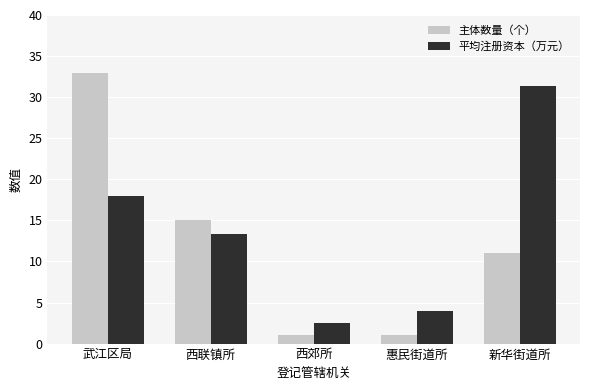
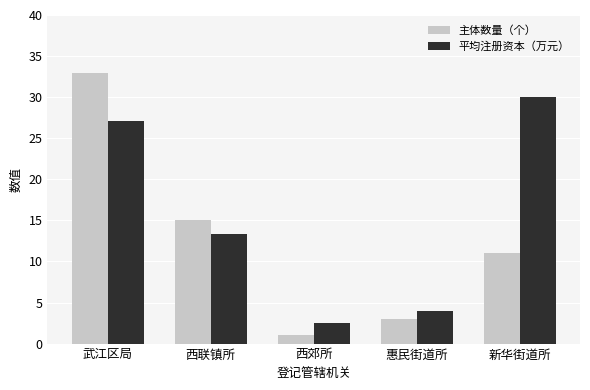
  {
    "主体数量（个）": {
      "武江区局": 33,
      "西联镇所": 15,
      "西郊所": 1,
-     "惠民街道所": 1,
+     "惠民街道所": 3,
      "新华街道所": 11
    },
    "平均注册资本（万元）": {
-     "武江区局": 18,
+     "武江区局": 27,
      "西联镇所": 13,
      "西郊所": 3,
      "惠民街道所": 4,
-     "新华街道所": 31
+     "新华街道所": 30
    }
  }
